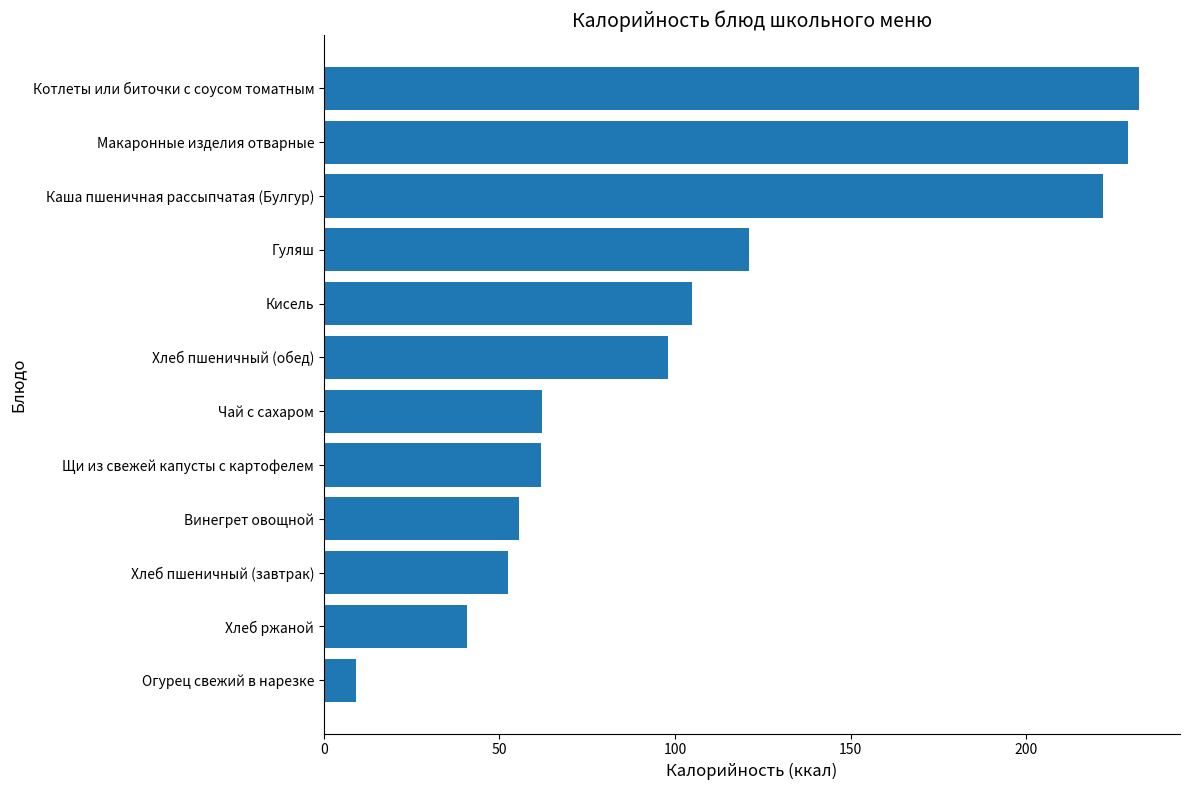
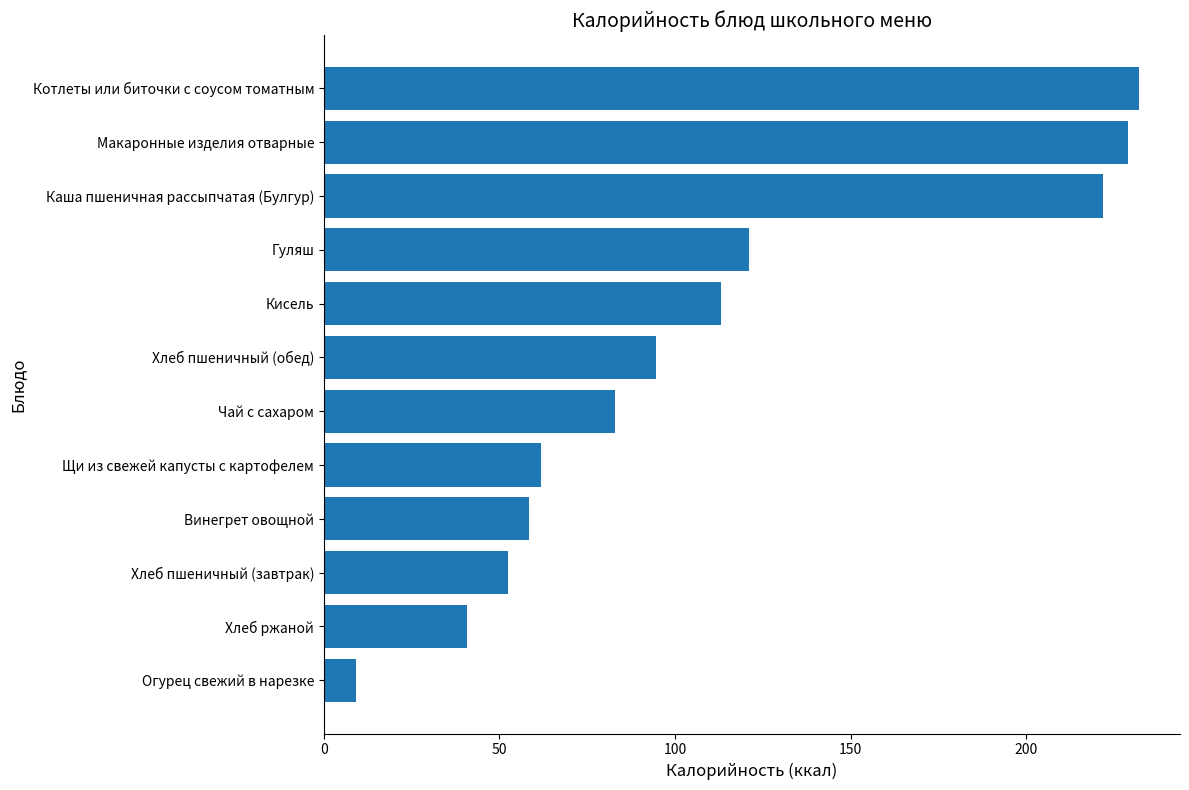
  {
    "Котлеты или биточки с соусом томатным": 232,
    "Макаронные изделия отварные": 229,
    "Каша пшеничная рассыпчатая (Булгур)": 222,
    "Гуляш": 121,
-   "Кисель": 105,
-   "Хлеб пшеничный (обед)": 98,
-   "Чай с сахаром": 62,
+   "Кисель": 113,
+   "Хлеб пшеничный (обед)": 95,
+   "Чай с сахаром": 83,
    "Щи из свежей капусты с картофелем": 62,
-   "Винегрет овощной": 56,
+   "Винегрет овощной": 58,
    "Хлеб пшеничный (завтрак)": 52,
    "Хлеб ржаной": 41,
    "Огурец свежий в нарезке": 9
  }
